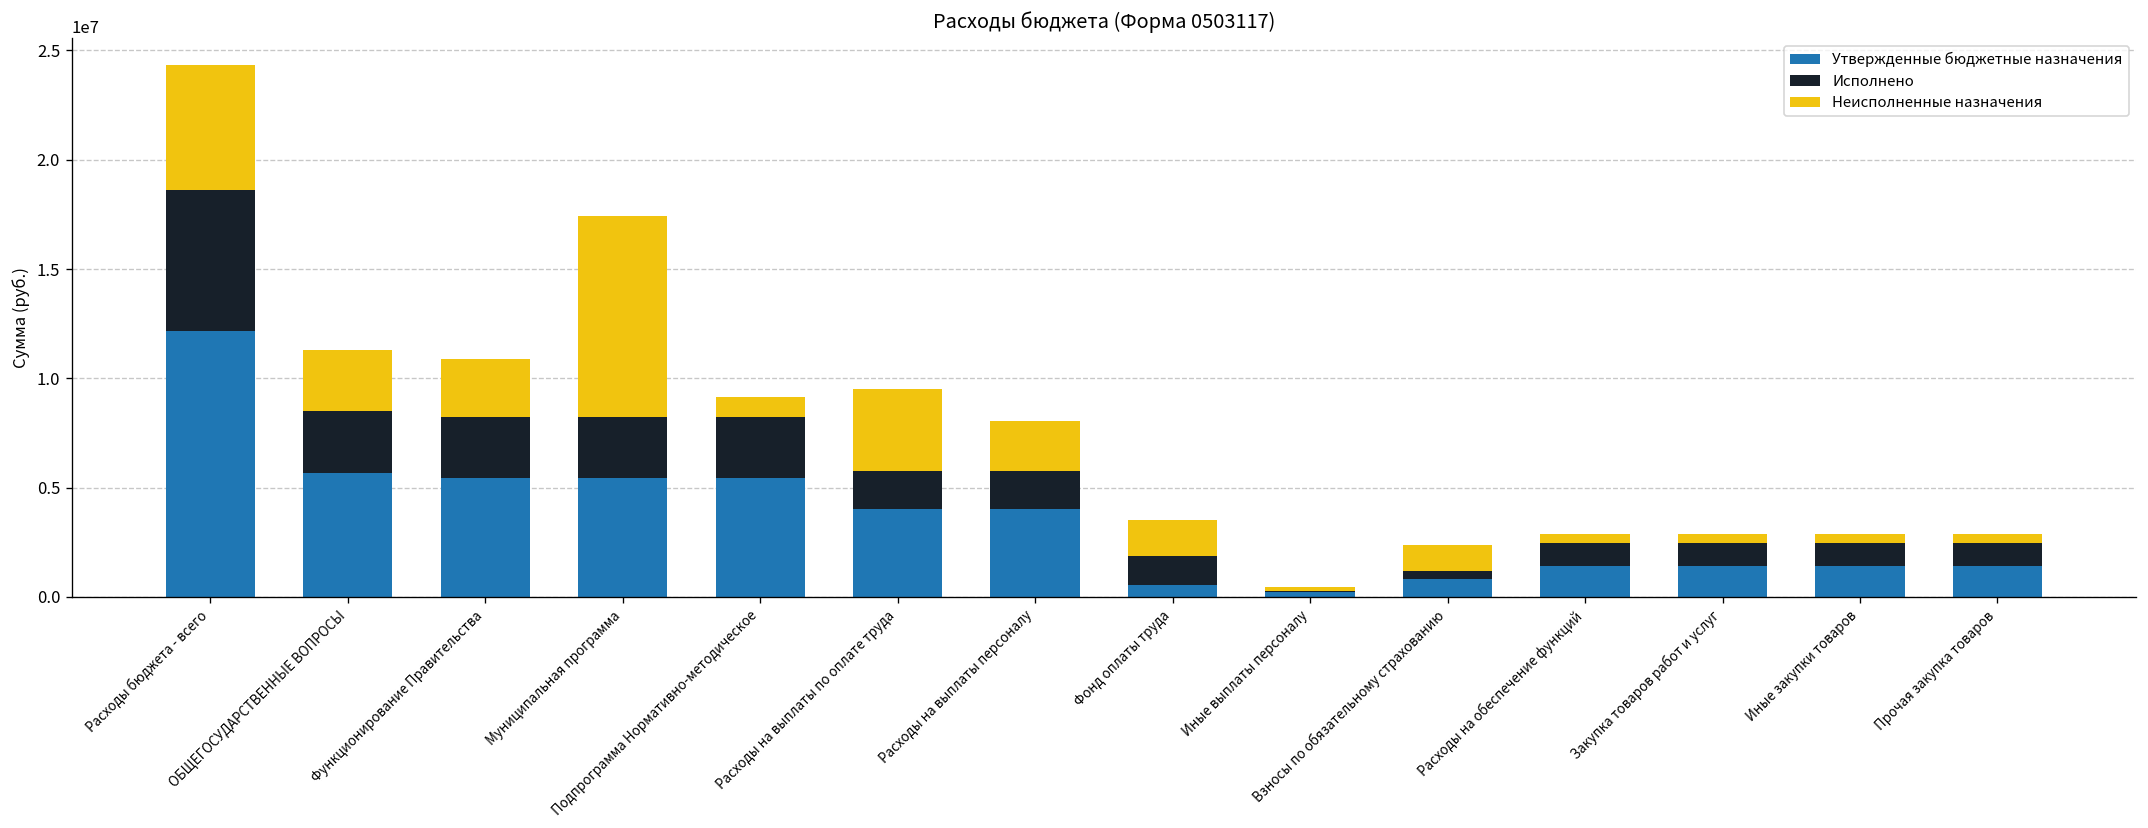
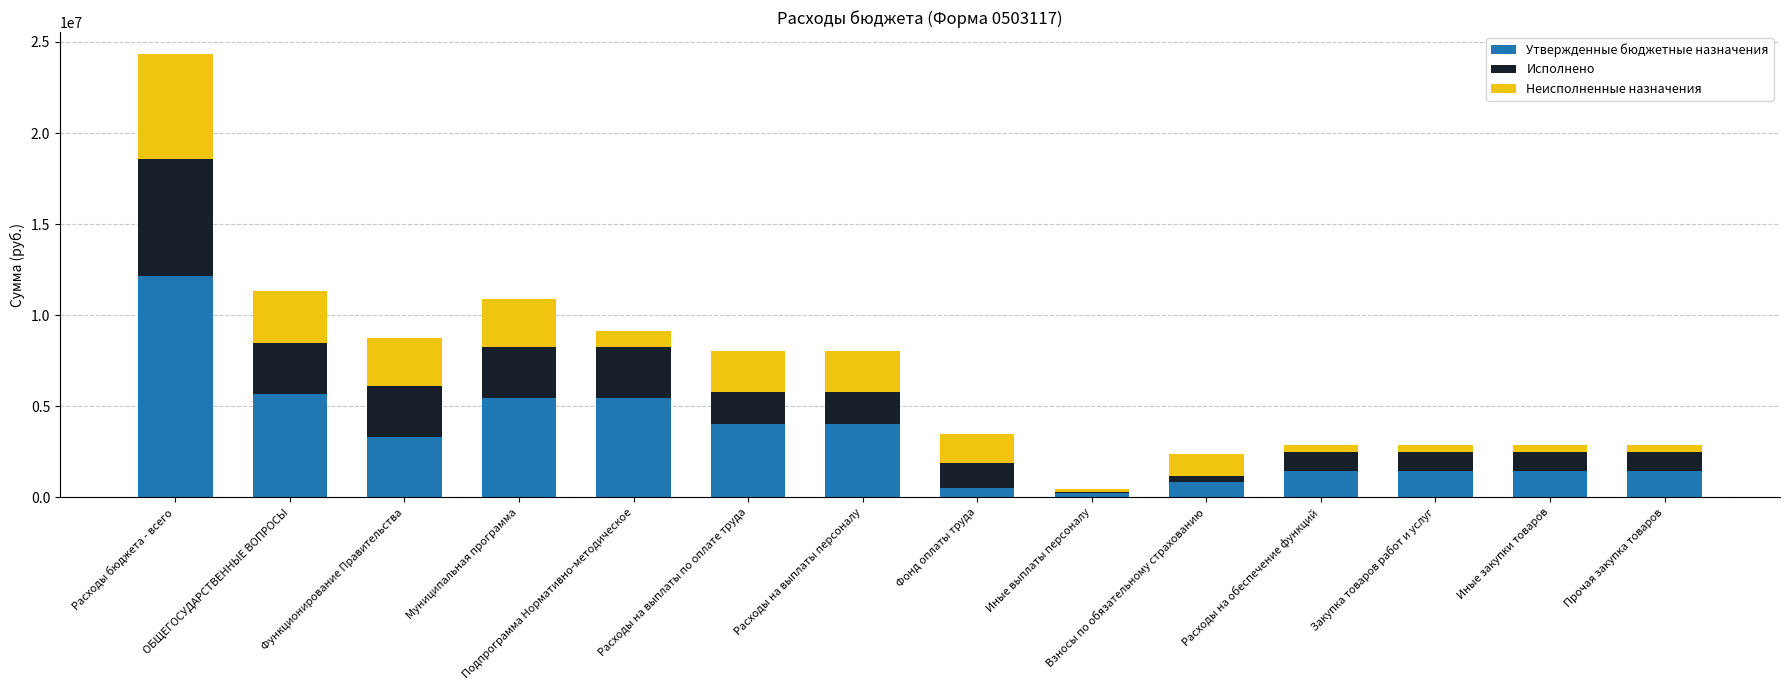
  {
    "Утвержденные бюджетные назначения": {
      "Расходы бюджета - всего": 12200000,
      "ОБЩЕГОСУДАРСТВЕННЫЕ ВОПРОСЫ": 5700000,
-     "Функционирование Правительства": 5500000,
+     "Функционирование Правительства": 3300000,
      "Муниципальная программа": 5500000,
      "Подпрограмма Нормативно-методическое": 5500000,
      "Расходы на выплаты по оплате труда": 4000000,
      "Расходы на выплаты персоналу": 4000000,
      "Фонд оплаты труда": 500000,
      "Иные выплаты персоналу": 200000,
      "Взносы по обязательному страхованию": 800000,
      "Расходы на обеспечение функций": 1400000,
      "Закупка товаров работ и услуг": 1400000,
      "Иные закупки товаров": 1400000,
      "Прочая закупка товаров": 1400000
    },
    "Исполнено": {
      "Расходы бюджета - всего": 6400000,
      "ОБЩЕГОСУДАРСТВЕННЫЕ ВОПРОСЫ": 2800000,
      "Функционирование Правительства": 2800000,
      "Муниципальная программа": 2800000,
      "Подпрограмма Нормативно-методическое": 2800000,
      "Расходы на выплаты по оплате труда": 1800000,
      "Расходы на выплаты персоналу": 1800000,
      "Фонд оплаты труда": 1300000,
      "Взносы по обязательному страхованию": 400000,
      "Расходы на обеспечение функций": 1000000,
      "Закупка товаров работ и услуг": 1000000,
      "Иные закупки товаров": 1000000,
      "Прочая закупка товаров": 1000000
    },
    "Неисполненные назначения": {
      "Расходы бюджета - всего": 5700000,
      "ОБЩЕГОСУДАРСТВЕННЫЕ ВОПРОСЫ": 2800000,
      "Функционирование Правительства": 2700000,
-     "Муниципальная программа": 9200000,
+     "Муниципальная программа": 2700000,
      "Подпрограмма Нормативно-методическое": 900000,
-     "Расходы на выплаты по оплате труда": 3800000,
+     "Расходы на выплаты по оплате труда": 2300000,
      "Расходы на выплаты персоналу": 2300000,
      "Фонд оплаты труда": 1600000,
      "Иные выплаты персоналу": 200000,
      "Взносы по обязательному страхованию": 1200000,
      "Расходы на обеспечение функций": 400000,
      "Закупка товаров работ и услуг": 400000,
      "Иные закупки товаров": 400000,
      "Прочая закупка товаров": 400000
    }
  }
